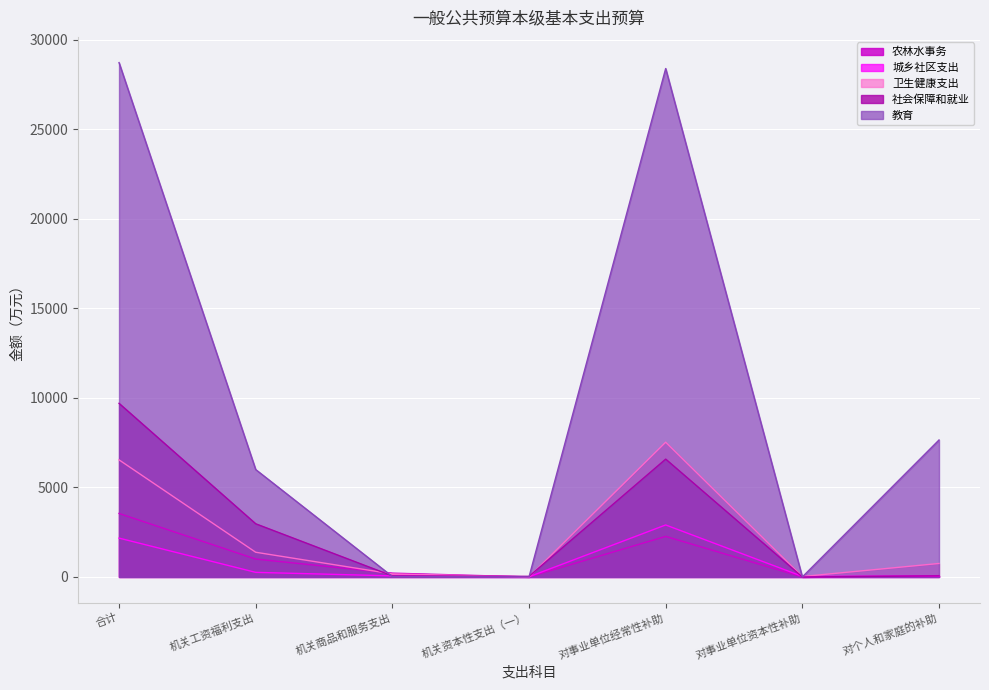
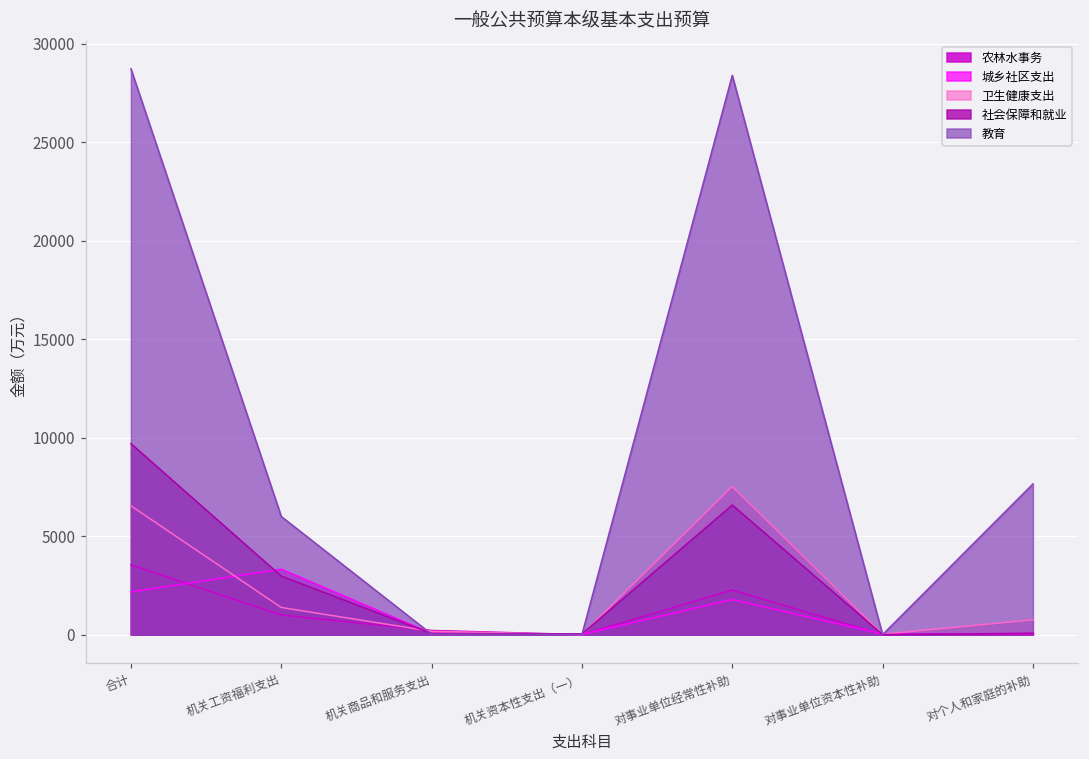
  {
    "城乡社区支出": {
      "合计": 2200,
-     "机关工资福利支出": 300,
-     "对事业单位经常性补助": 2900
+     "机关工资福利支出": 3300,
+     "对事业单位经常性补助": 1800
    },
    "卫生健康支出": {
      "合计": 6500,
      "机关工资福利支出": 1400,
      "对事业单位经常性补助": 7500,
      "对个人和家庭的补助": 800
    },
    "教育": {
      "合计": 28700,
      "机关工资福利支出": 6000,
      "对事业单位经常性补助": 28400,
      "对个人和家庭的补助": 7600
    }
  }
